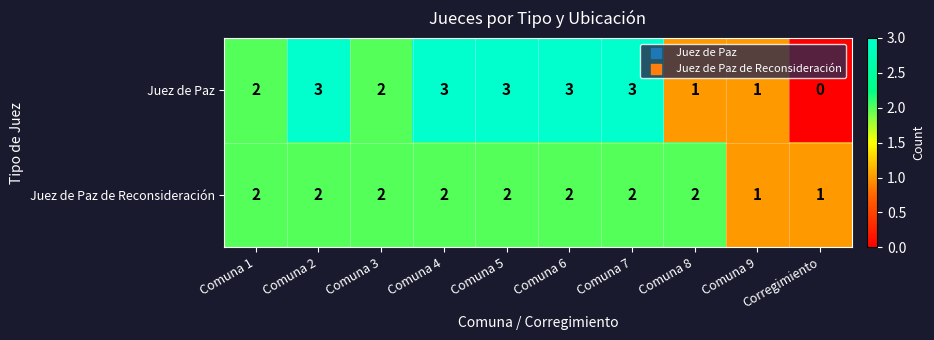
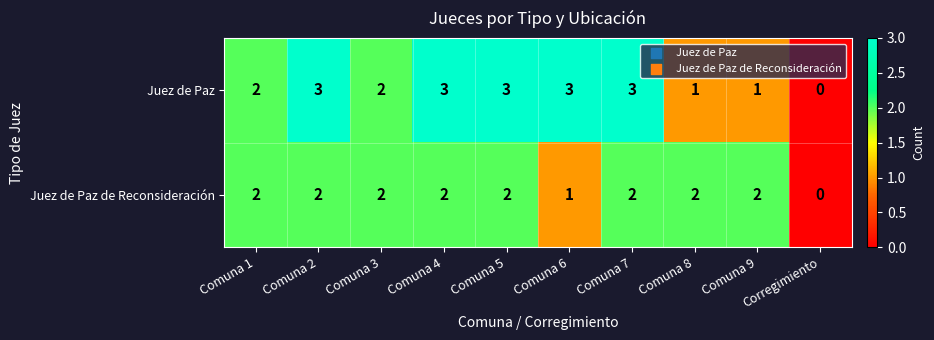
  {
    "Juez de Paz": {
      "Comuna 1": 2,
      "Comuna 2": 3,
      "Comuna 3": 2,
      "Comuna 4": 3,
      "Comuna 5": 3,
      "Comuna 6": 3,
      "Comuna 7": 3,
      "Comuna 8": 1,
      "Comuna 9": 1,
      "Corregimiento": 0
    },
    "Juez de Paz de Reconsideración": {
      "Comuna 1": 2,
      "Comuna 2": 2,
      "Comuna 3": 2,
      "Comuna 4": 2,
      "Comuna 5": 2,
-     "Comuna 6": 2,
+     "Comuna 6": 1,
      "Comuna 7": 2,
      "Comuna 8": 2,
-     "Comuna 9": 1,
-     "Corregimiento": 1
+     "Comuna 9": 2,
+     "Corregimiento": 0
    }
  }
